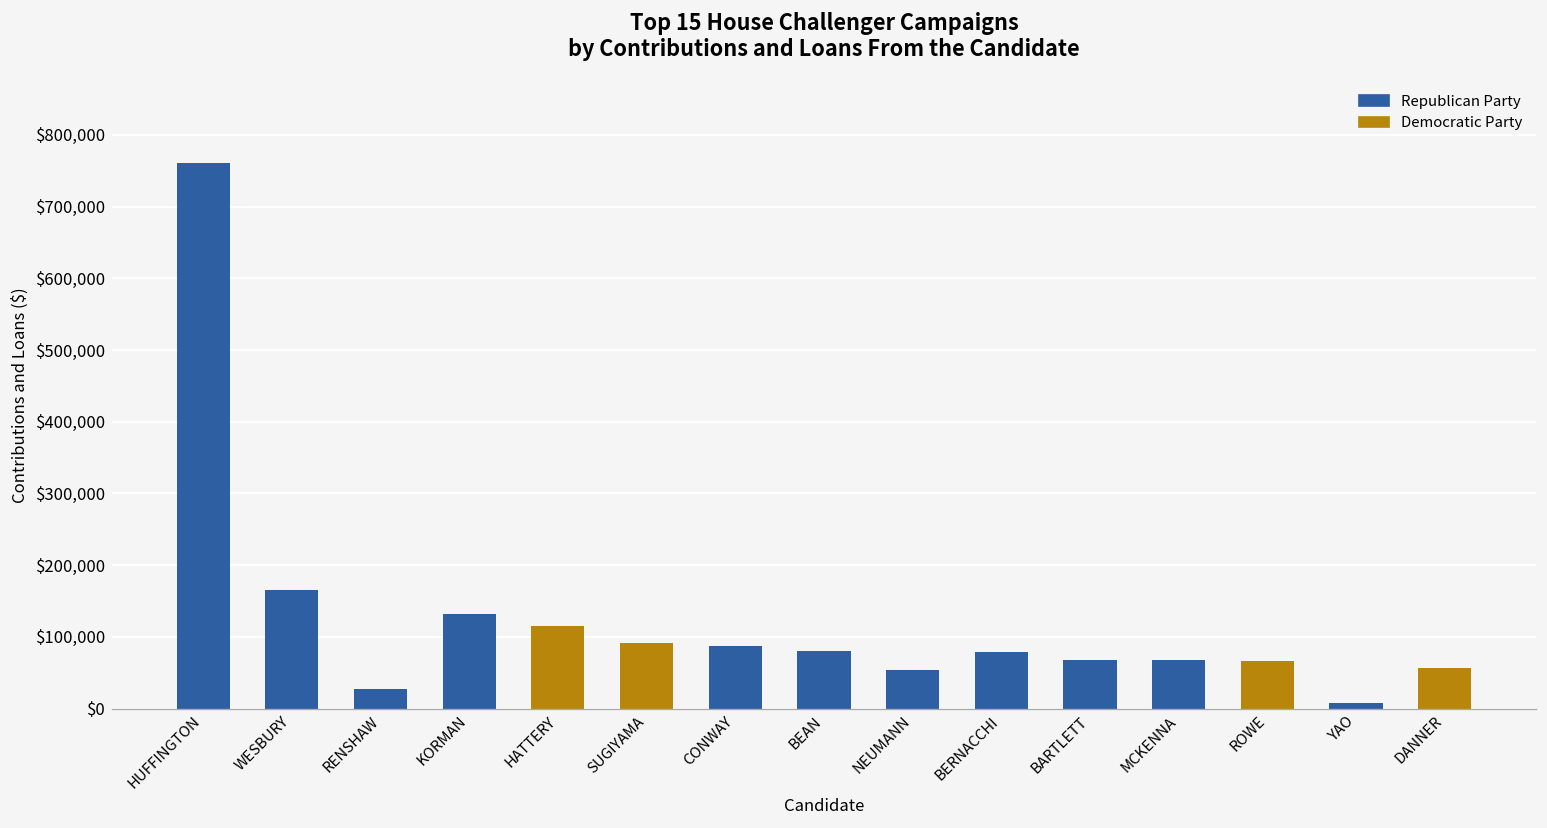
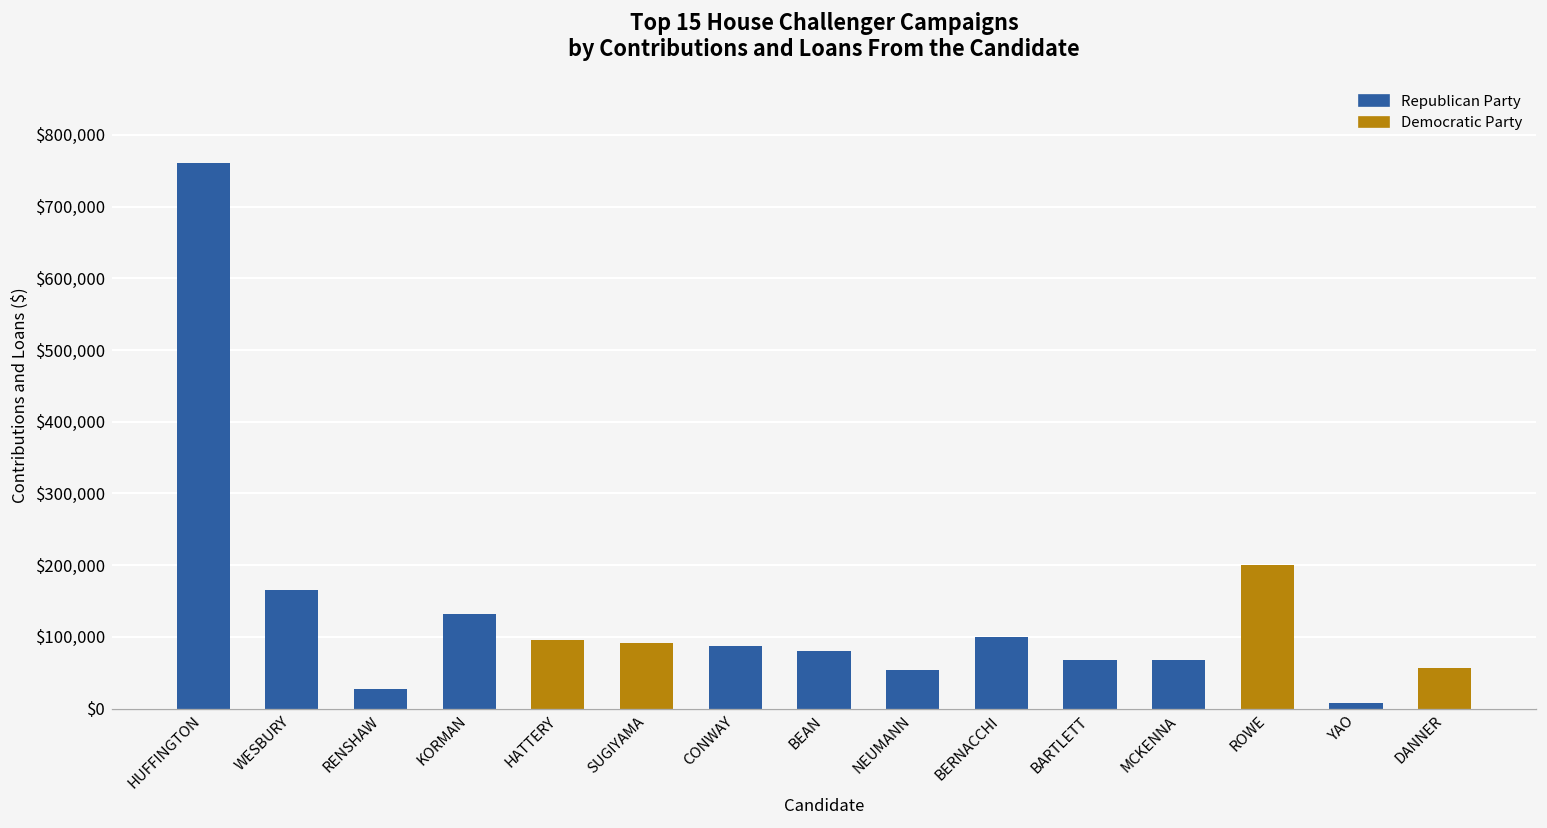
  {
    "HUFFINGTON": "$760,000",
    "WESBURY": "$170,000",
    "RENSHAW": "$30,000",
    "KORMAN": "$130,000",
-   "HATTERY": "$120,000",
+   "HATTERY": "$100,000",
    "SUGIYAMA": "$90,000",
    "CONWAY": "$90,000",
    "BEAN": "$80,000",
    "NEUMANN": "$50,000",
-   "BERNACCHI": "$80,000",
+   "BERNACCHI": "$100,000",
    "BARTLETT": "$70,000",
    "MCKENNA": "$70,000",
-   "ROWE": "$70,000",
+   "ROWE": "$200,000",
    "YAO": "$10,000",
    "DANNER": "$60,000"
  }
